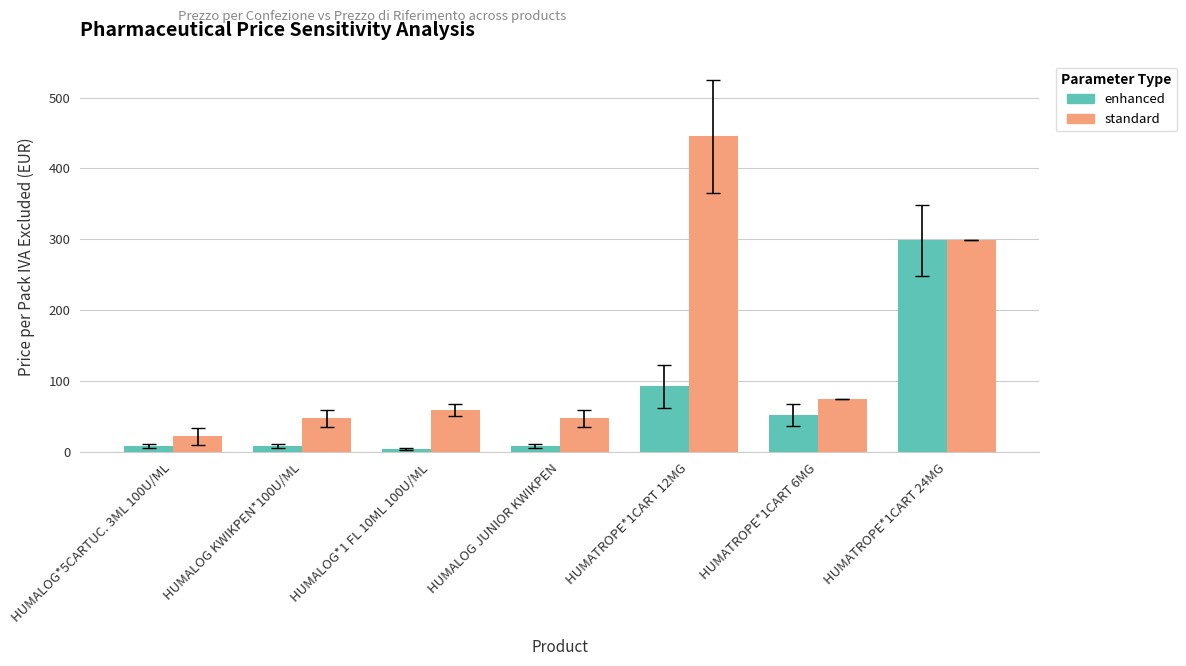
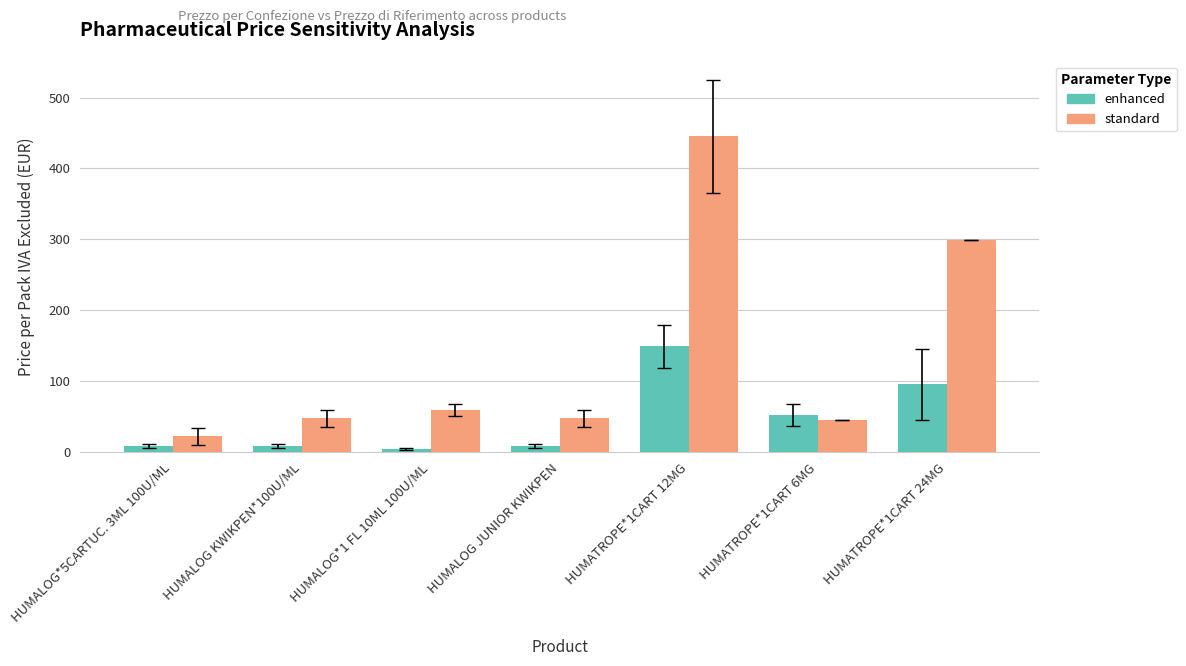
  {
    "enhanced": {
      "HUMALOG*5CARTUC. 3ML 100U/ML": 10,
      "HUMALOG KWIKPEN*100U/ML": 10,
      "HUMALOG*1 FL 10ML 100U/ML": 0,
      "HUMALOG JUNIOR KWIKPEN": 10,
-     "HUMATROPE*1CART 12MG": 90,
+     "HUMATROPE*1CART 12MG": 150,
      "HUMATROPE*1CART 6MG": 50,
-     "HUMATROPE*1CART 24MG": 300
+     "HUMATROPE*1CART 24MG": 100
    },
    "standard": {
      "HUMALOG*5CARTUC. 3ML 100U/ML": 20,
      "HUMALOG KWIKPEN*100U/ML": 50,
      "HUMALOG*1 FL 10ML 100U/ML": 60,
      "HUMALOG JUNIOR KWIKPEN": 50,
      "HUMATROPE*1CART 12MG": 450,
-     "HUMATROPE*1CART 6MG": 70,
+     "HUMATROPE*1CART 6MG": 50,
      "HUMATROPE*1CART 24MG": 300
    }
  }
